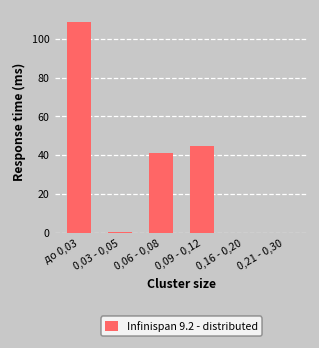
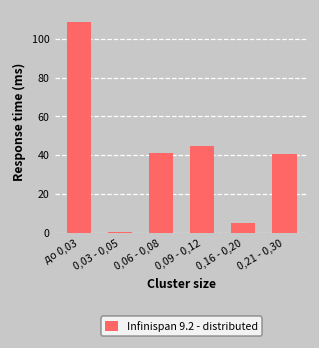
  {
    "до 0,03": 109,
    "0,06 - 0,08": 41,
    "0,09 - 0,12": 45,
-   "0,16 - 0,20": 0,
-   "0,21 - 0,30": 0
+   "0,16 - 0,20": 5,
+   "0,21 - 0,30": 41
  }
